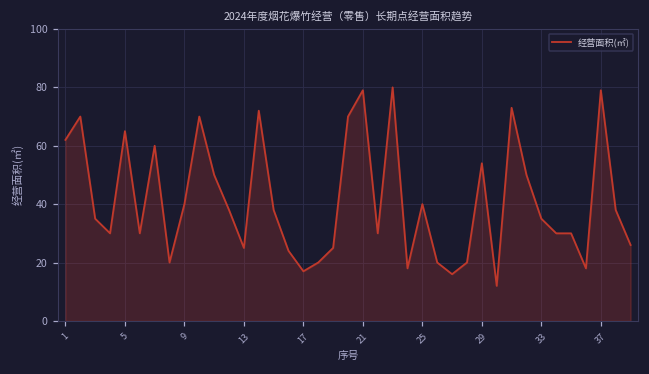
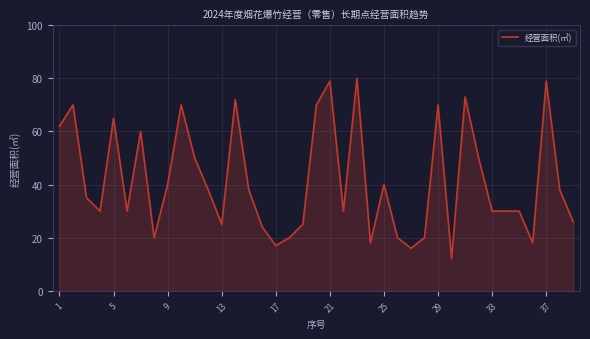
  {
    "1": 62,
    "5": 65,
    "9": 40,
    "13": 25,
    "17": 17,
    "21": 79,
    "25": 40,
-   "29": 54,
-   "33": 35,
+   "29": 70,
+   "33": 30,
    "37": 79
  }
